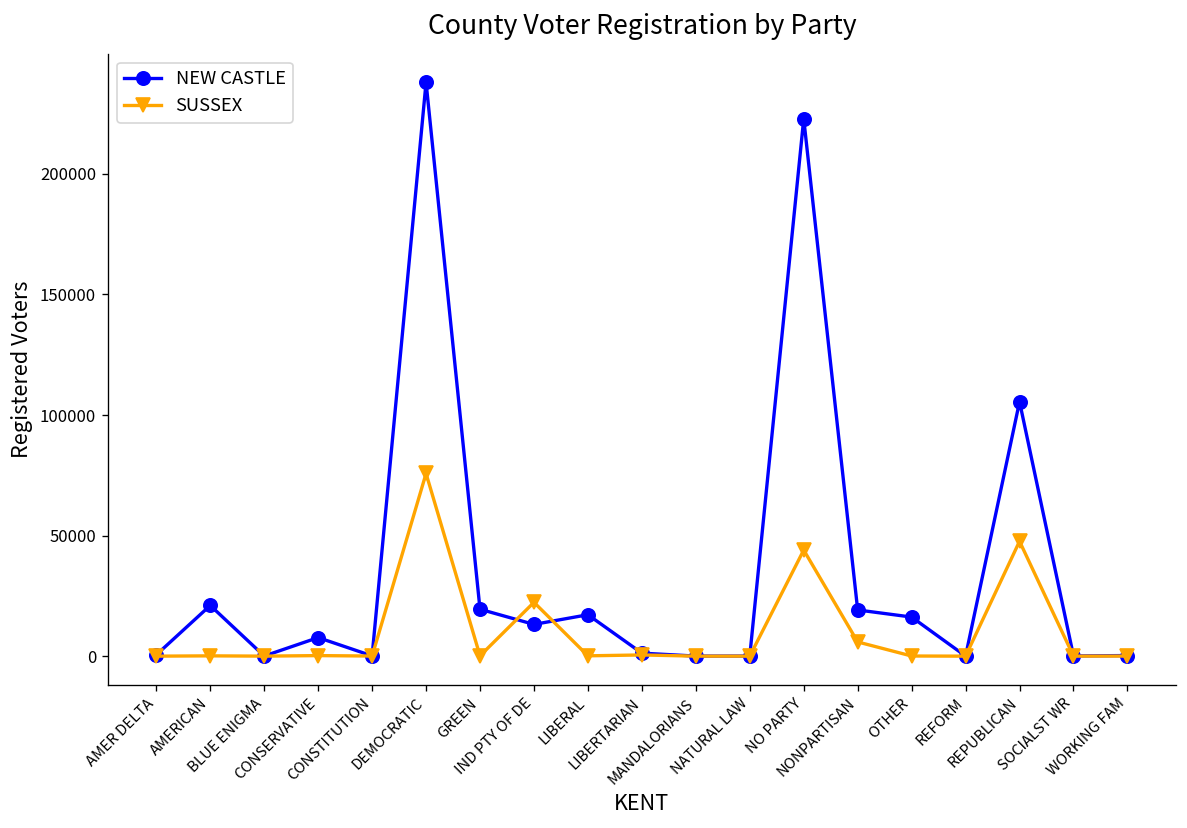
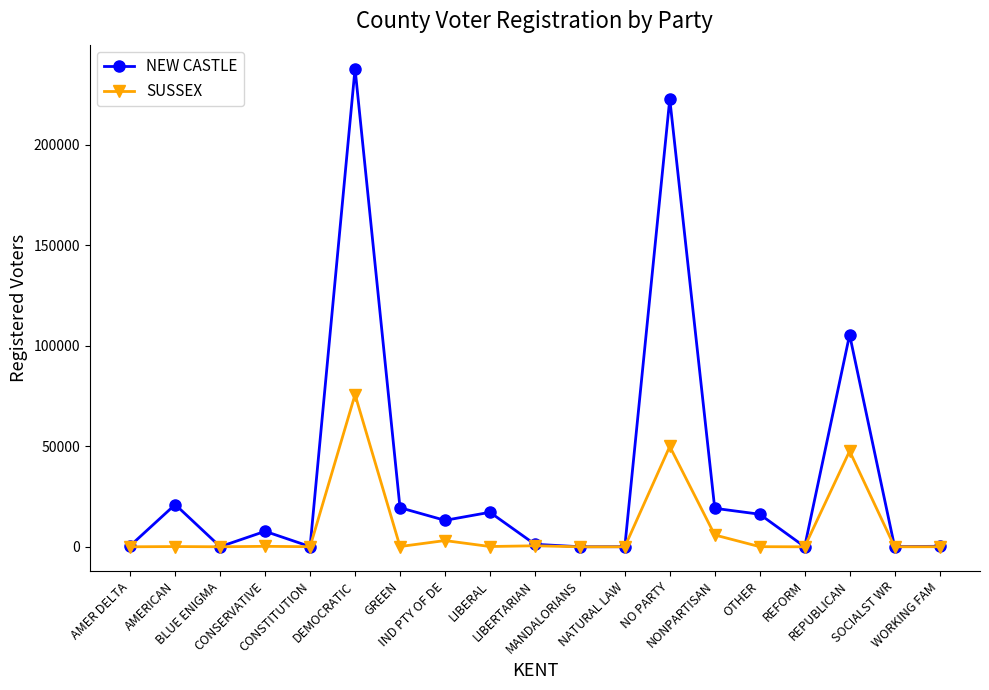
  {
    "NEW CASTLE": {
      "AMERICAN": 21000,
      "CONSERVATIVE": 8000,
      "DEMOCRATIC": 238000,
      "GREEN": 19000,
      "IND PTY OF DE": 13000,
      "LIBERAL": 17000,
      "NO PARTY": 223000,
      "NONPARTISAN": 19000,
      "OTHER": 16000,
      "REPUBLICAN": 106000
    },
    "SUSSEX": {
      "AMERICAN": 0,
      "CONSERVATIVE": 0,
      "DEMOCRATIC": 76000,
      "GREEN": 0,
-     "IND PTY OF DE": 22000,
+     "IND PTY OF DE": 3000,
      "LIBERAL": 0,
-     "NO PARTY": 44000,
+     "NO PARTY": 50000,
      "NONPARTISAN": 6000,
      "OTHER": 0,
      "REPUBLICAN": 48000
    }
  }
